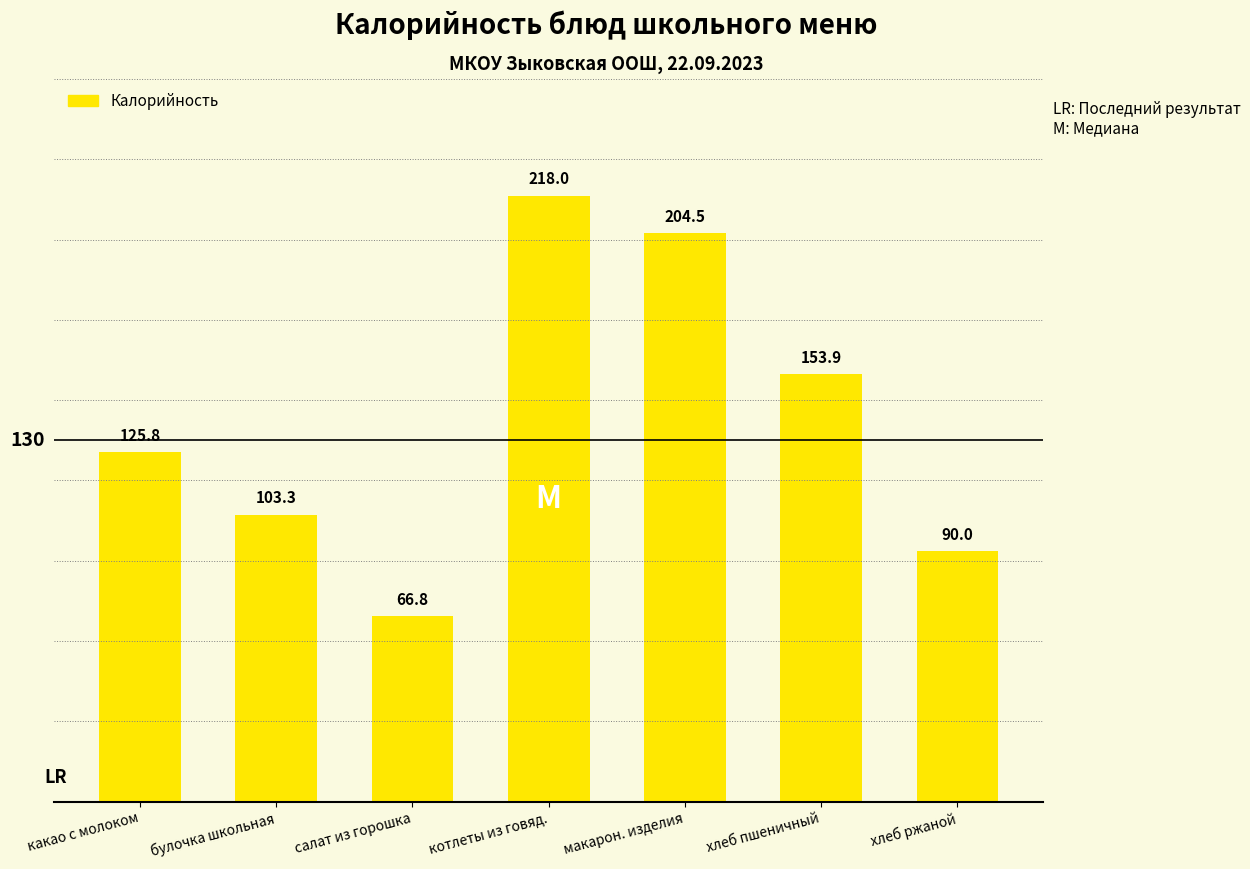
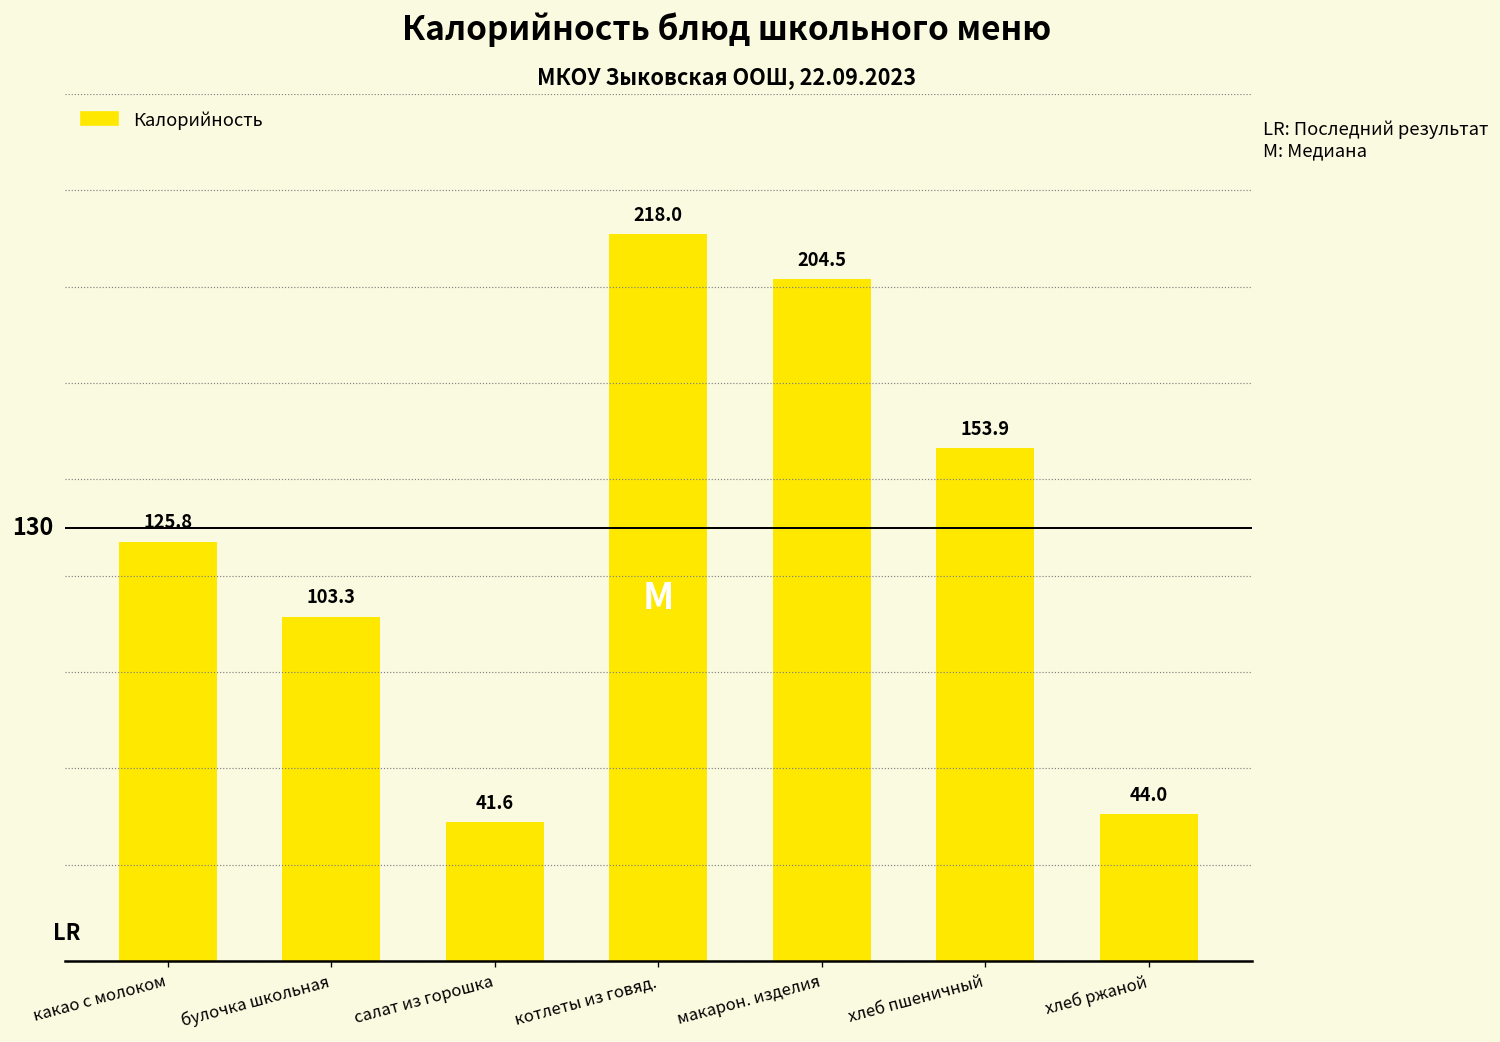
  {
    "какао с молоком": 125.8,
    "булочка школьная": 103.3,
-   "салат из горошка": 66.8,
+   "салат из горошка": 41.6,
    "котлеты из говяд.": 218.0,
    "макарон. изделия": 204.5,
    "хлеб пшеничный": 153.9,
-   "хлеб ржаной": 90.0
+   "хлеб ржаной": 44.0
  }
